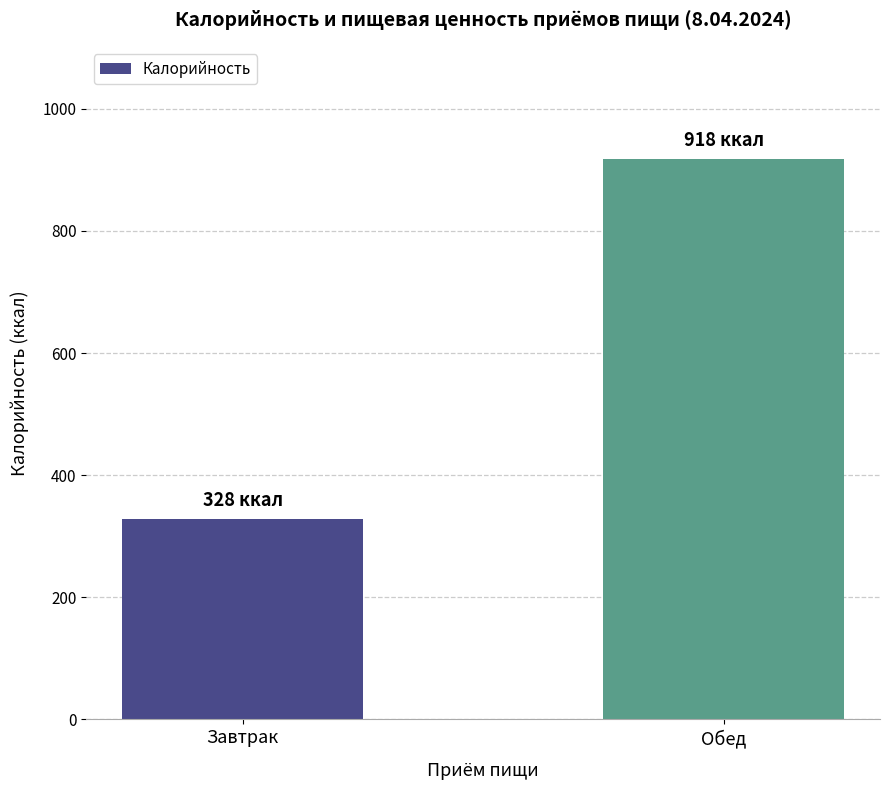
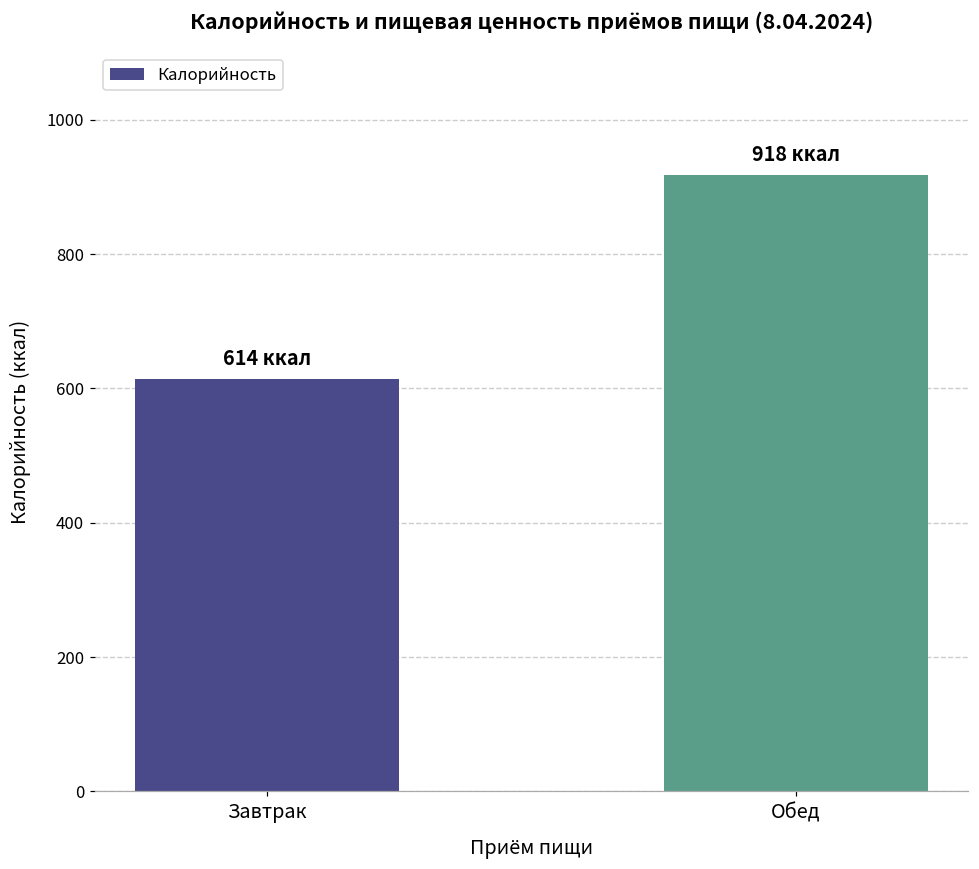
  {
-   "Завтрак": 328,
+   "Завтрак": 614,
    "Обед": 918
  }
